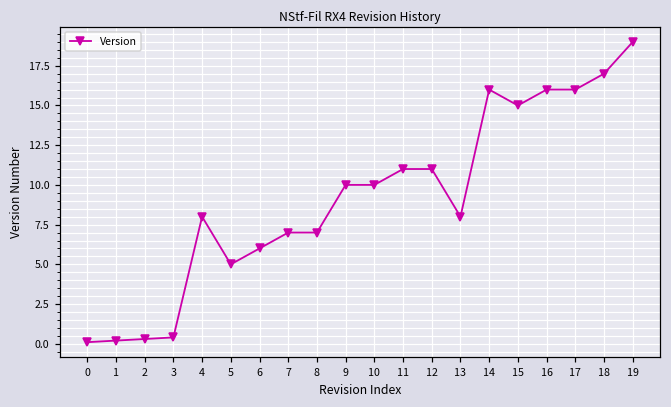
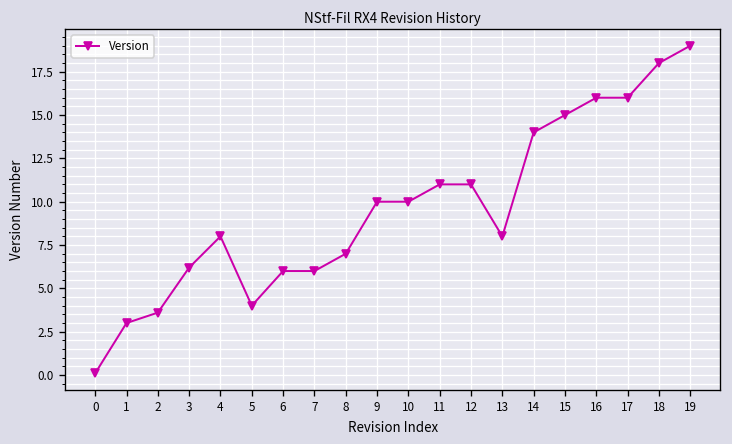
  {
    "0": 0.1,
-   "1": 0.2,
-   "2": 0.3,
-   "3": 0.4,
+   "1": 3.0,
+   "2": 3.6,
+   "3": 6.2,
    "4": 8.0,
-   "5": 5,
+   "5": 4,
    "6": 6.0,
-   "7": 7,
+   "7": 6,
    "8": 7.0,
    "9": 10.0,
    "10": 10.0,
    "11": 11.0,
    "12": 11.0,
    "13": 8.0,
-   "14": 16,
+   "14": 14,
    "15": 15.0,
    "16": 16.0,
    "17": 16.0,
-   "18": 17,
+   "18": 18,
    "19": 19.0
  }
